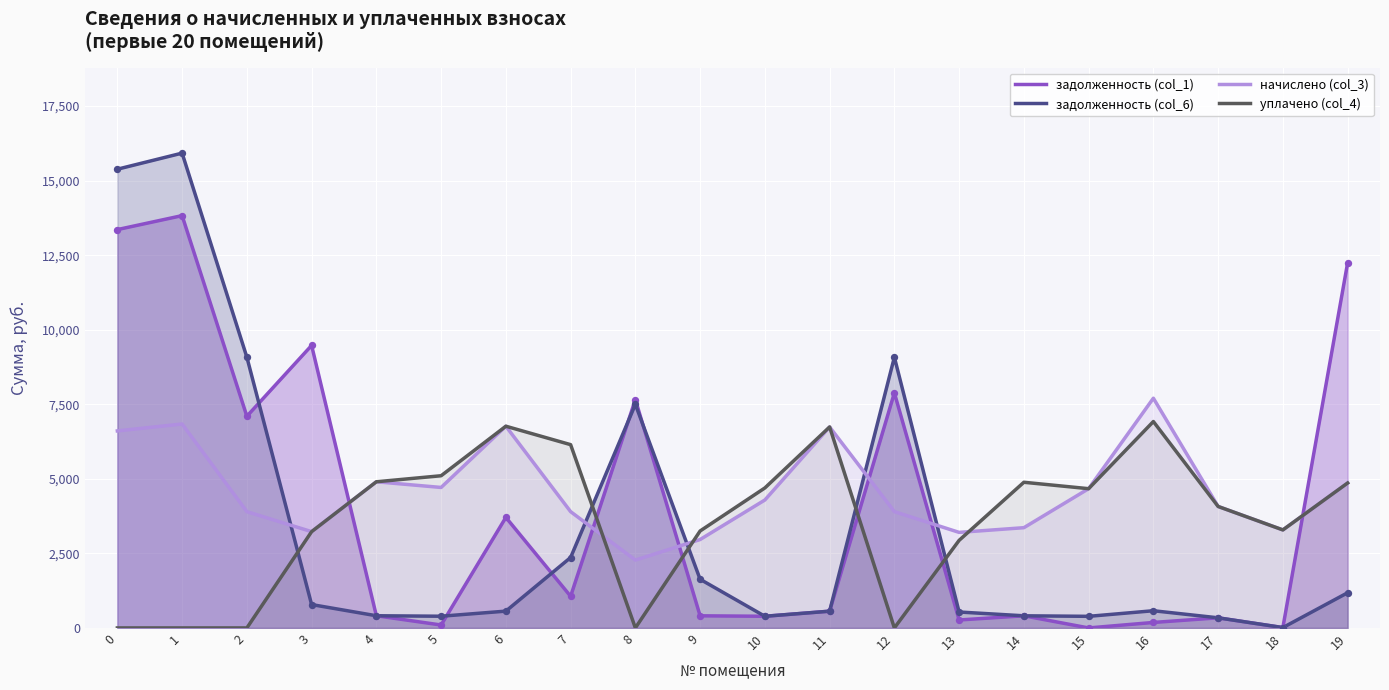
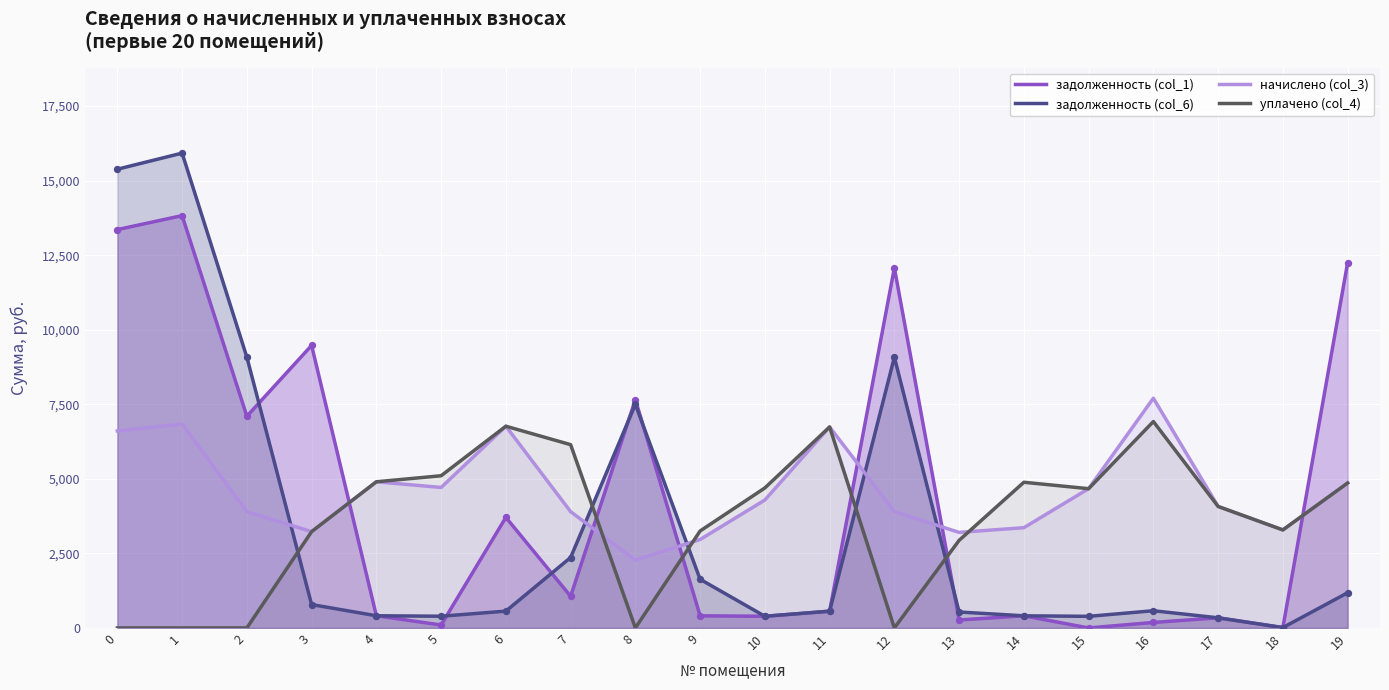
  {
    "задолженность (col_1)": {
      "0": "13,400",
      "1": "13,800",
      "2": "7,100",
      "3": "9,500",
      "5": "100",
      "6": "3,700",
      "7": "1,100",
      "8": "7,700",
      "9": "400",
-     "12": "7,900",
+     "12": "12,100",
      "13": "300",
      "15": "0",
      "16": "200",
      "19": "12,200"
    },
    "начислено (col_3)": {
      "0": "6,600",
      "1": "6,800",
      "2": "3,900",
      "5": "4,700",
      "7": "3,900",
      "8": "2,300",
      "9": "3,000",
      "10": "4,300",
      "12": "3,900",
      "13": "3,200",
      "14": "3,400",
      "16": "7,700"
    }
  }
